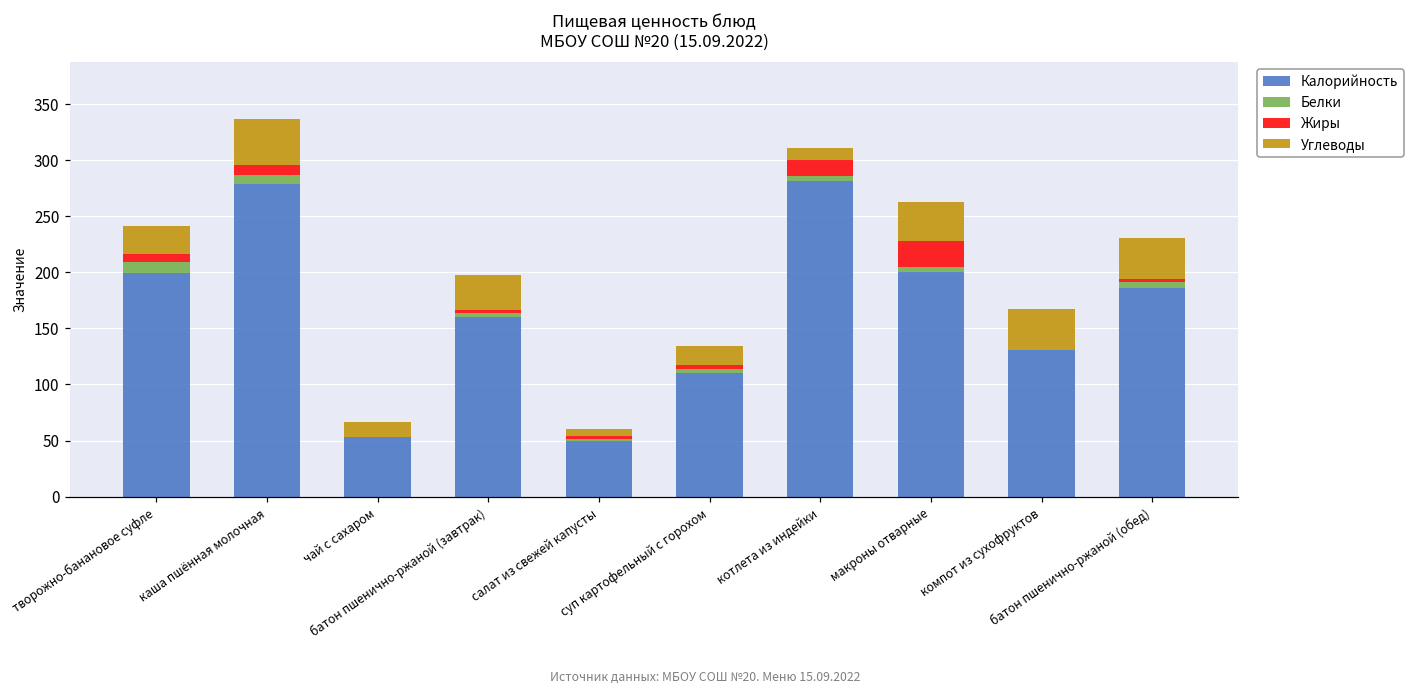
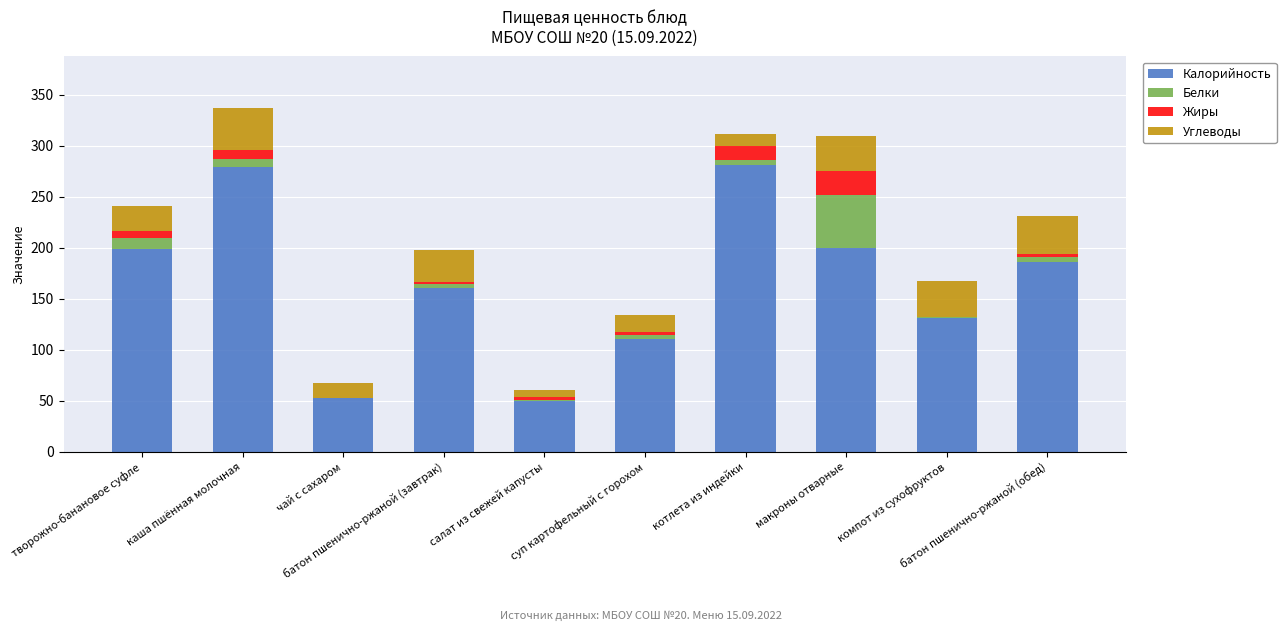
  {
    "Калорийность": {
      "творожно-банановое суфле": 199,
      "каша пшённая молочная": 279,
      "чай с сахаром": 53,
      "батон пшенично-ржаной (завтрак)": 160,
      "салат из свежей капусты": 50,
      "суп картофельный с горохом": 110,
      "котлета из индейки": 281,
      "макроны отварные": 200,
      "компот из сухофруктов": 131,
      "батон пшенично-ржаной (обед)": 186
    },
    "Белки": {
      "творожно-банановое суфле": 10,
      "каша пшённая молочная": 8,
      "чай с сахаром": 0,
      "батон пшенично-ржаной (завтрак)": 4,
      "суп картофельный с горохом": 4,
      "котлета из индейки": 5,
-     "макроны отварные": 5,
+     "макроны отварные": 52,
      "батон пшенично-ржаной (обед)": 5
    },
    "Жиры": {
      "творожно-банановое суфле": 7,
      "каша пшённая молочная": 9,
      "чай с сахаром": 0,
      "салат из свежей капусты": 3,
      "суп картофельный с горохом": 3,
      "котлета из индейки": 14,
      "макроны отварные": 23,
      "компот из сухофруктов": 0,
      "батон пшенично-ржаной (обед)": 3
    },
    "Углеводы": {
      "творожно-банановое суфле": 25,
      "каша пшённая молочная": 41,
      "чай с сахаром": 14,
      "батон пшенично-ржаной (завтрак)": 32,
      "салат из свежей капусты": 6,
      "суп картофельный с горохом": 17,
      "котлета из индейки": 11,
      "макроны отварные": 35,
      "компот из сухофруктов": 35,
      "батон пшенично-ржаной (обед)": 37
    }
  }
